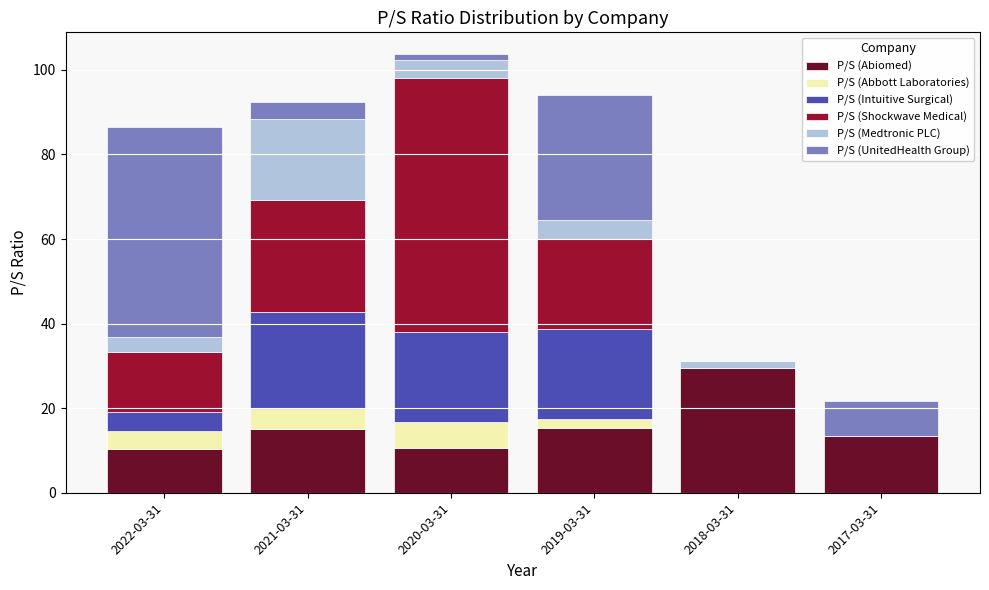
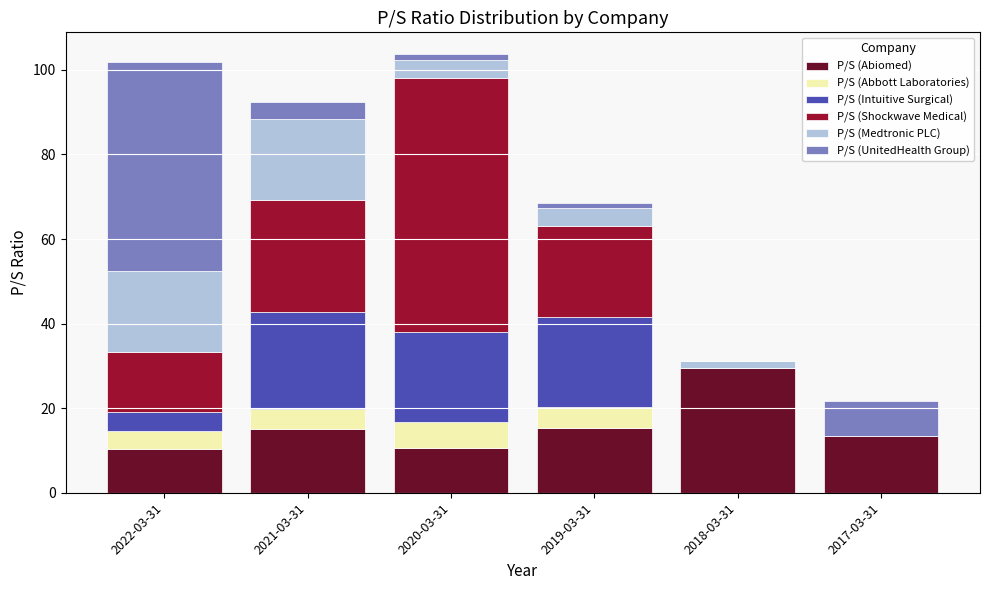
  {
    "P/S (Abbott Laboratories)": {
      "2022-03-31": 4,
      "2021-03-31": 5,
      "2020-03-31": 6,
-     "2019-03-31": 2,
+     "2019-03-31": 5,
      "2018-03-31": 0,
      "2017-03-31": 0
    },
    "P/S (Intuitive Surgical)": {
      "2022-03-31": 4,
      "2021-03-31": 23,
      "2020-03-31": 21,
      "2019-03-31": 21,
      "2018-03-31": 0,
      "2017-03-31": 0
    },
    "P/S (Medtronic PLC)": {
-     "2022-03-31": 4,
+     "2022-03-31": 19,
      "2021-03-31": 19,
      "2020-03-31": 4,
      "2019-03-31": 4,
      "2018-03-31": 1,
      "2017-03-31": 0
    },
    "P/S (UnitedHealth Group)": {
      "2022-03-31": 49,
      "2021-03-31": 4,
      "2020-03-31": 1,
-     "2019-03-31": 30,
+     "2019-03-31": 1,
      "2018-03-31": 0,
      "2017-03-31": 8
    }
  }
